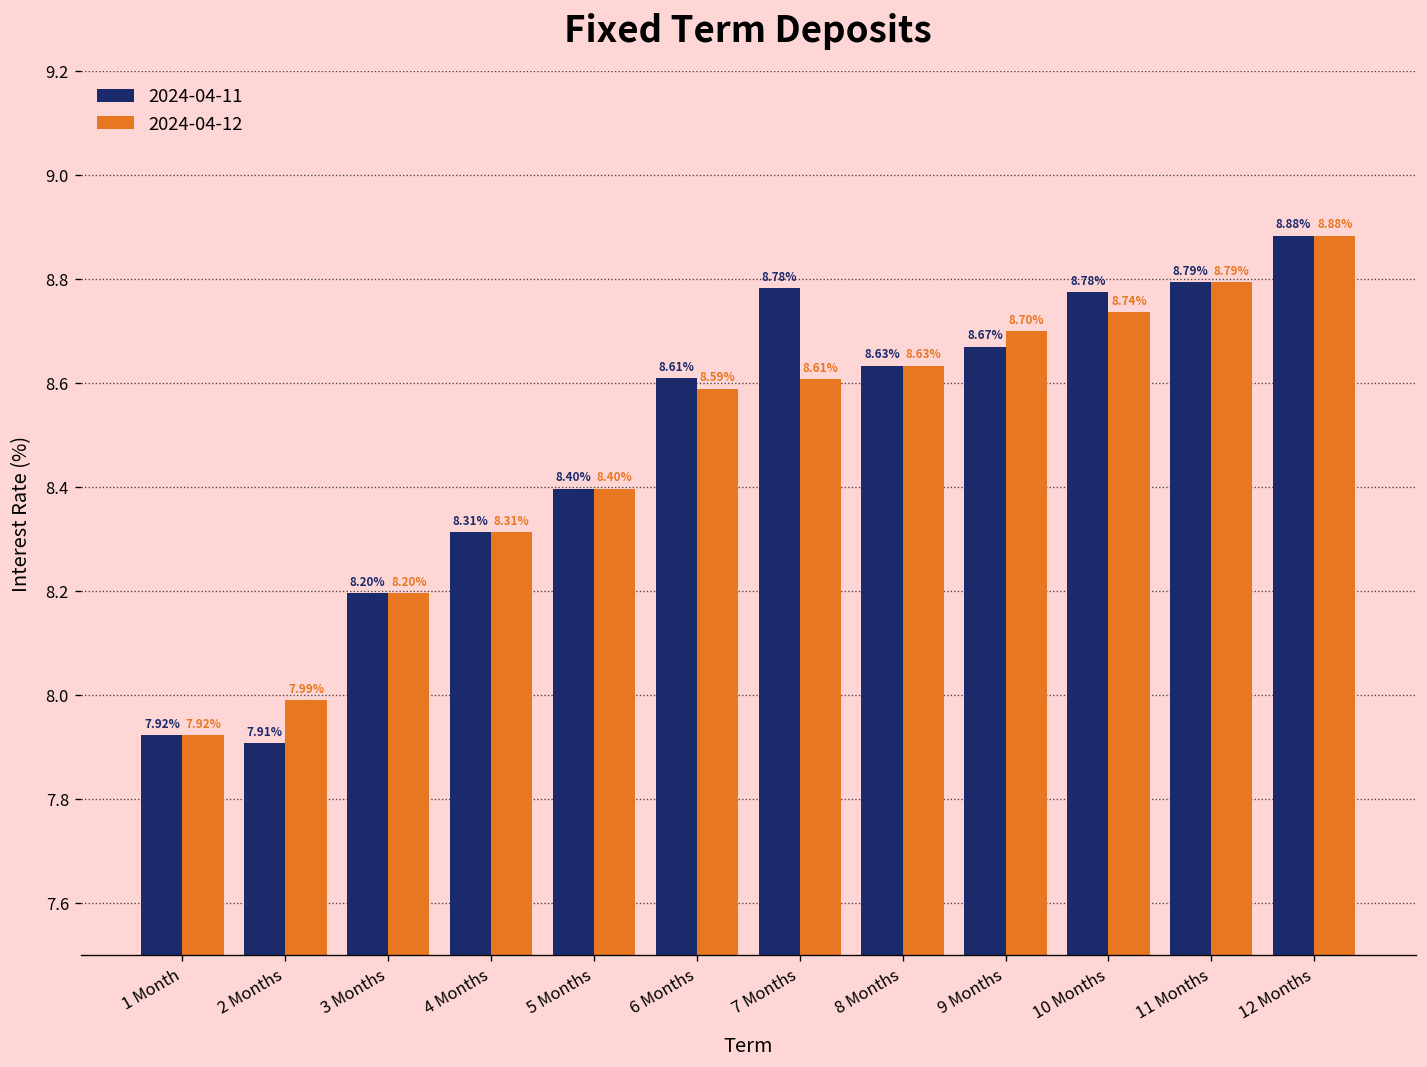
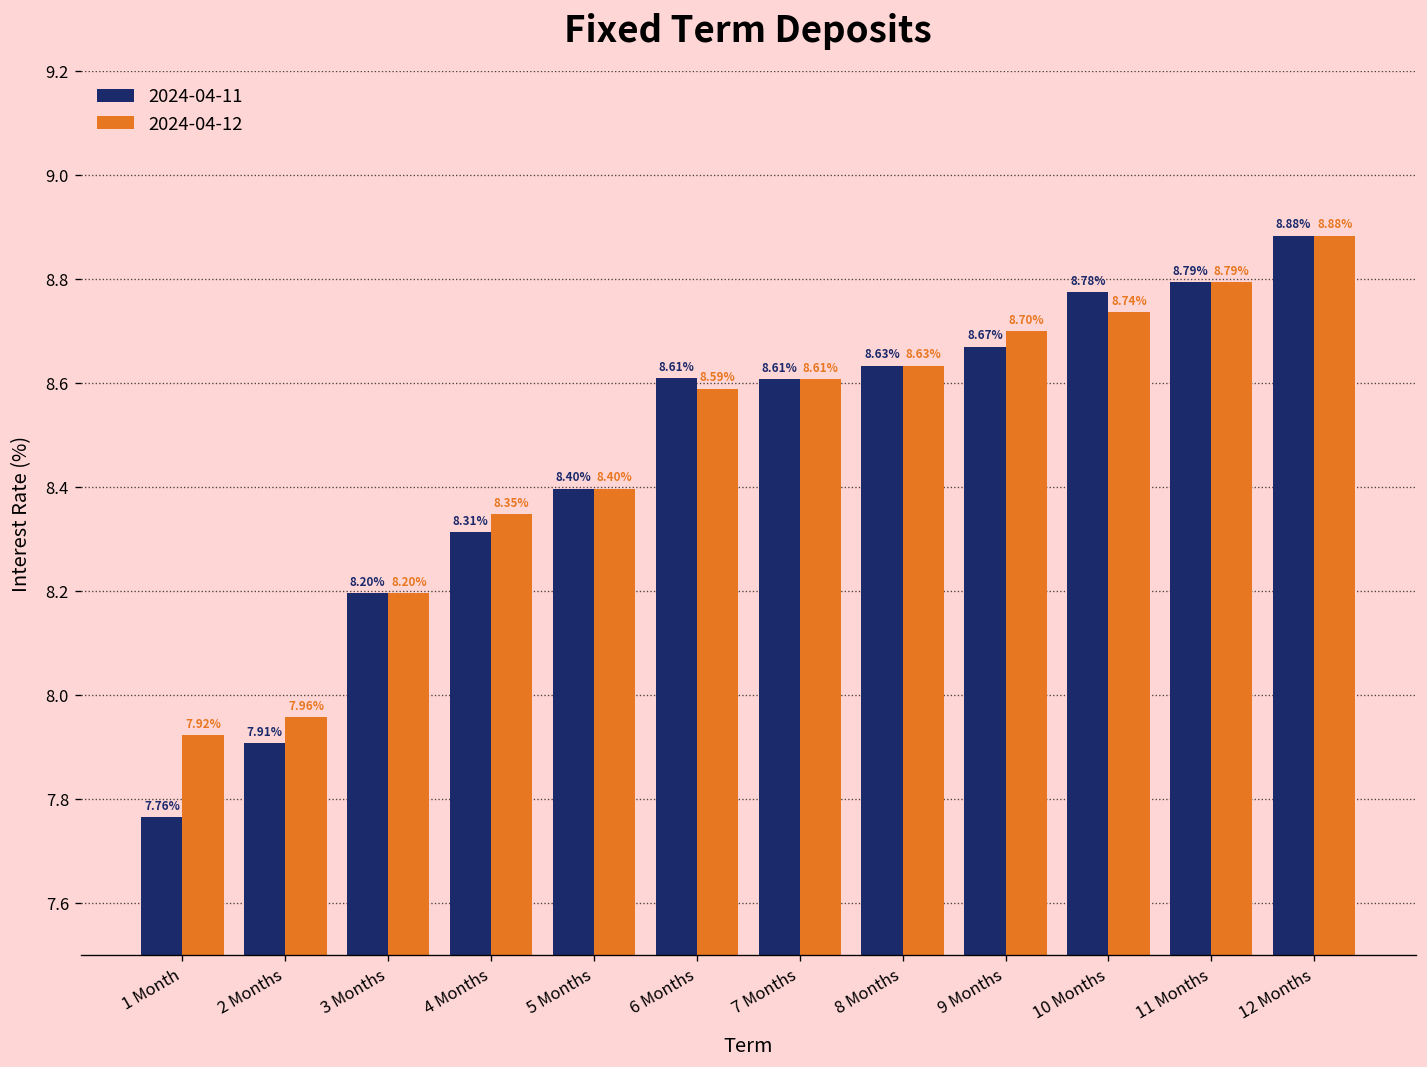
  {
    "2024-04-11": {
-     "1 Month": "7.92%",
+     "1 Month": "7.76%",
      "2 Months": "7.91%",
      "3 Months": "8.20%",
      "4 Months": "8.31%",
      "5 Months": "8.40%",
      "6 Months": "8.61%",
-     "7 Months": "8.78%",
+     "7 Months": "8.61%",
      "8 Months": "8.63%",
      "9 Months": "8.67%",
      "10 Months": "8.78%",
      "11 Months": "8.79%",
      "12 Months": "8.88%"
    },
    "2024-04-12": {
      "1 Month": "7.92%",
-     "2 Months": "7.99%",
+     "2 Months": "7.96%",
      "3 Months": "8.20%",
-     "4 Months": "8.31%",
+     "4 Months": "8.35%",
      "5 Months": "8.40%",
      "6 Months": "8.59%",
      "7 Months": "8.61%",
      "8 Months": "8.63%",
      "9 Months": "8.70%",
      "10 Months": "8.74%",
      "11 Months": "8.79%",
      "12 Months": "8.88%"
    }
  }
